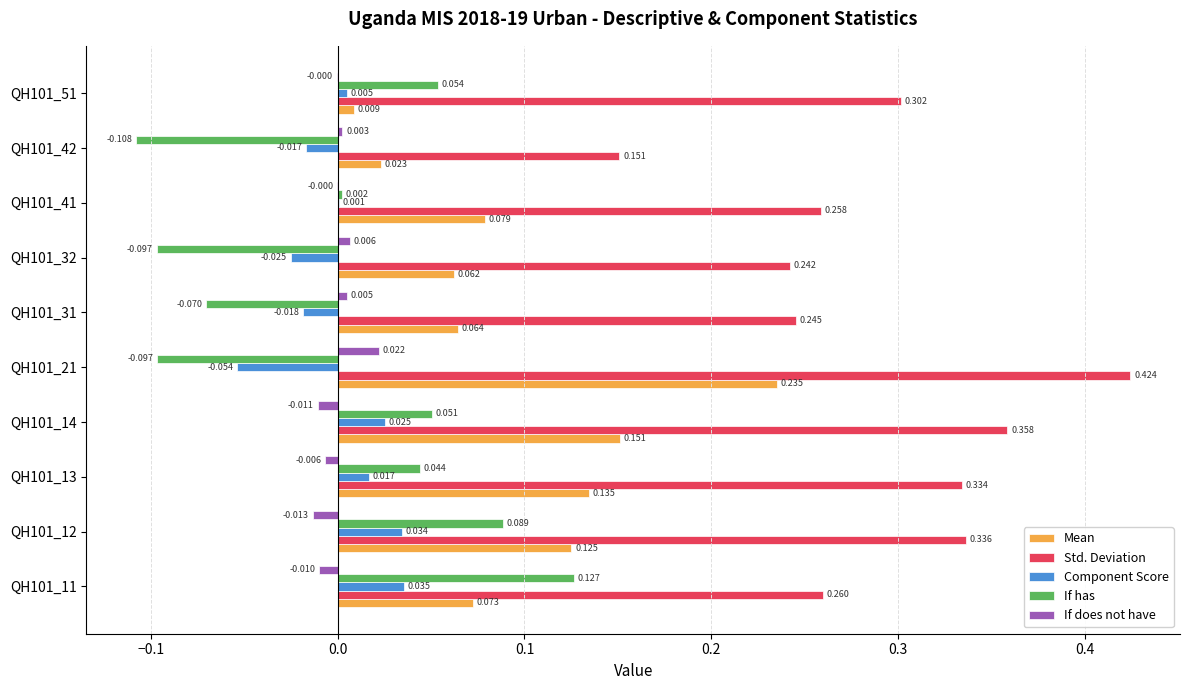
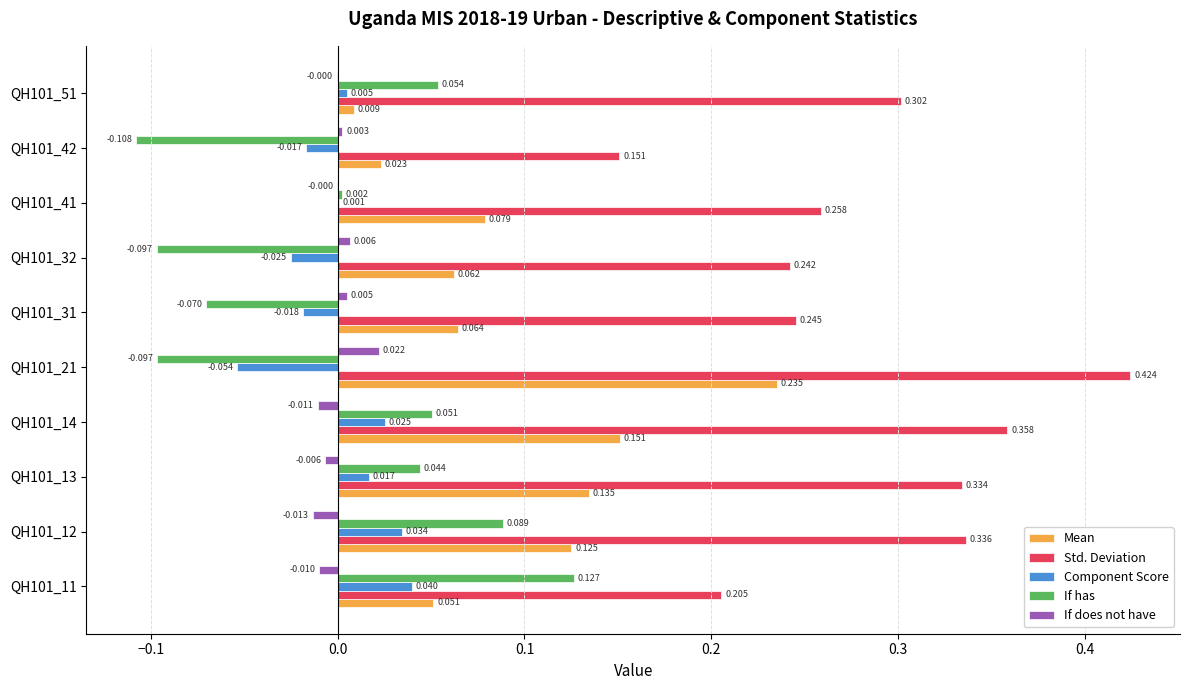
  {
    "Mean": {
      "QH101_51": 0.009,
      "QH101_42": 0.023,
      "QH101_41": 0.079,
      "QH101_32": 0.062,
      "QH101_31": 0.064,
      "QH101_21": 0.235,
      "QH101_14": 0.151,
      "QH101_13": 0.135,
      "QH101_12": 0.125,
-     "QH101_11": 0.073
+     "QH101_11": 0.051
    },
    "Std. Deviation": {
      "QH101_51": 0.302,
      "QH101_42": 0.151,
      "QH101_41": 0.258,
      "QH101_32": 0.242,
      "QH101_31": 0.245,
      "QH101_21": 0.424,
      "QH101_14": 0.358,
      "QH101_13": 0.334,
      "QH101_12": 0.336,
-     "QH101_11": 0.260
+     "QH101_11": 0.205
    },
    "Component Score": {
      "QH101_51": 0.005,
      "QH101_42": -0.017,
      "QH101_41": 0.001,
      "QH101_32": -0.025,
      "QH101_31": -0.018,
      "QH101_21": -0.054,
      "QH101_14": 0.025,
      "QH101_13": 0.017,
      "QH101_12": 0.034,
-     "QH101_11": 0.035
+     "QH101_11": 0.040
    },
    "If has": {
      "QH101_51": 0.054,
      "QH101_42": -0.108,
      "QH101_41": 0.002,
      "QH101_32": -0.097,
      "QH101_31": -0.070,
      "QH101_21": -0.097,
      "QH101_14": 0.051,
      "QH101_13": 0.044,
      "QH101_12": 0.089,
      "QH101_11": 0.127
    },
    "If does not have": {
      "QH101_51": -0.000,
      "QH101_42": 0.003,
      "QH101_41": -0.000,
      "QH101_32": 0.006,
      "QH101_31": 0.005,
      "QH101_21": 0.022,
      "QH101_14": -0.011,
      "QH101_13": -0.006,
      "QH101_12": -0.013,
      "QH101_11": -0.010
    }
  }
